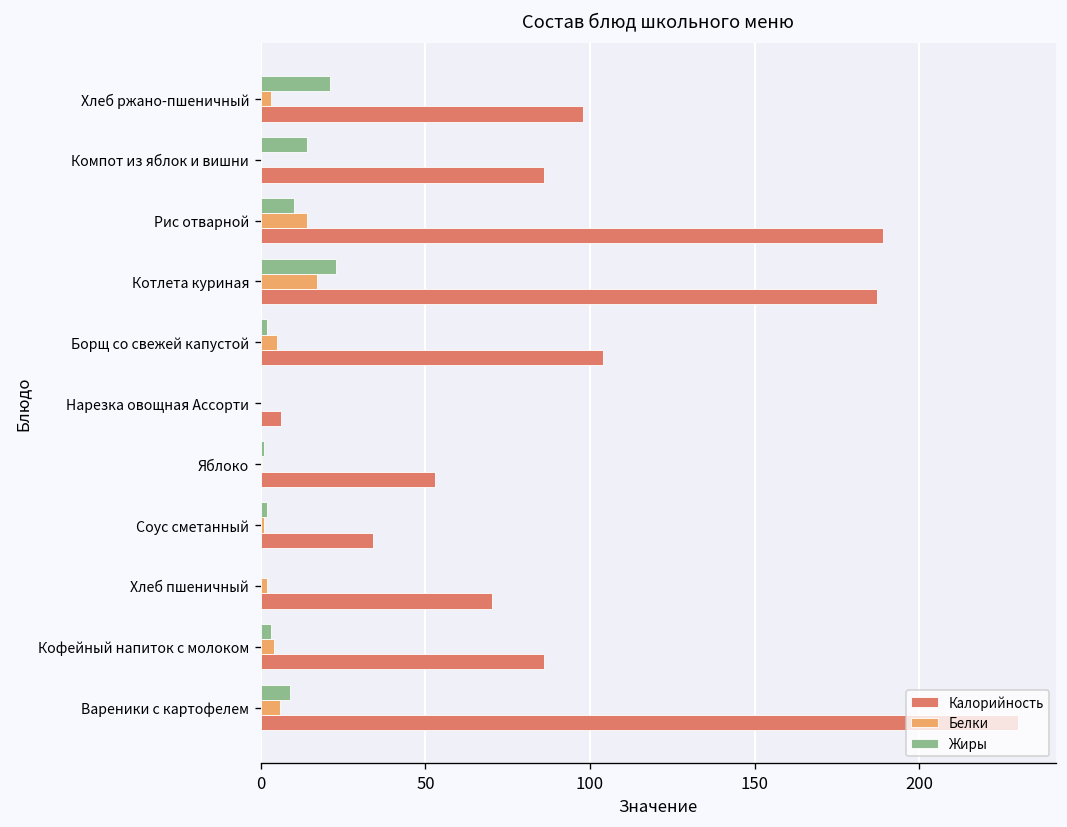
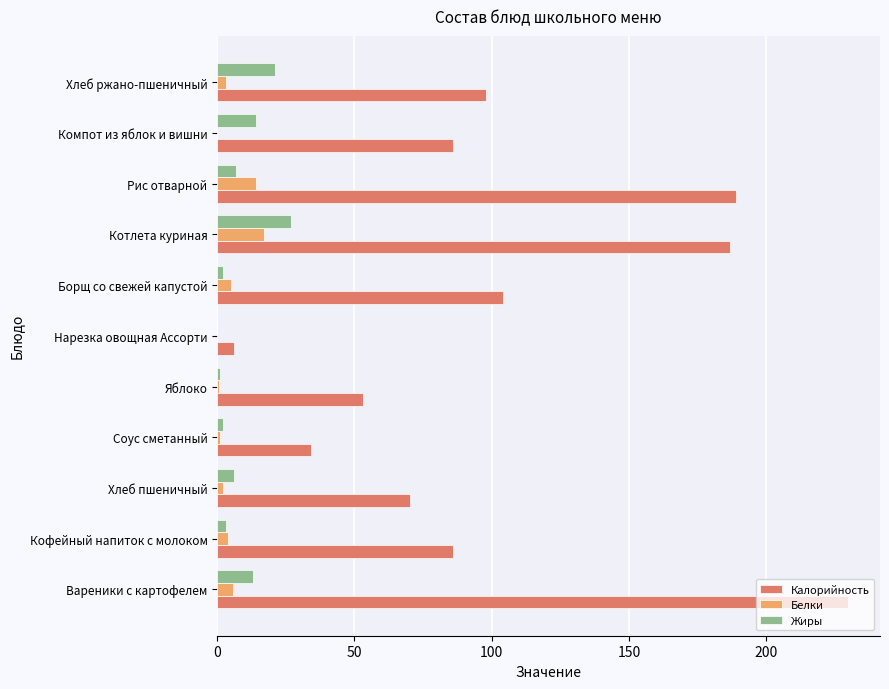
  {
    "Жиры": {
      "Хлеб ржано-пшеничный": 21,
      "Компот из яблок и вишни": 14,
-     "Рис отварной": 10,
-     "Котлета куриная": 23,
+     "Рис отварной": 7,
+     "Котлета куриная": 27,
      "Борщ со свежей капустой": 2,
      "Нарезка овощная Ассорти": 0,
      "Яблоко": 1,
      "Соус сметанный": 2,
-     "Хлеб пшеничный": 0,
+     "Хлеб пшеничный": 6,
      "Кофейный напиток с молоком": 3,
-     "Вареники с картофелем": 9
+     "Вареники с картофелем": 13
    }
  }
